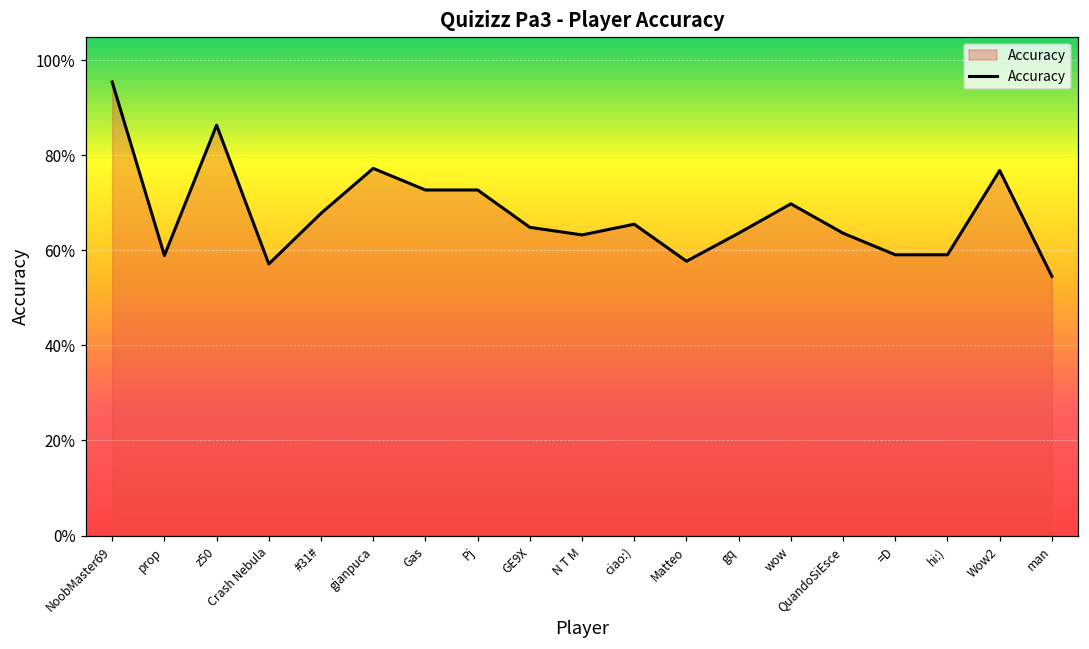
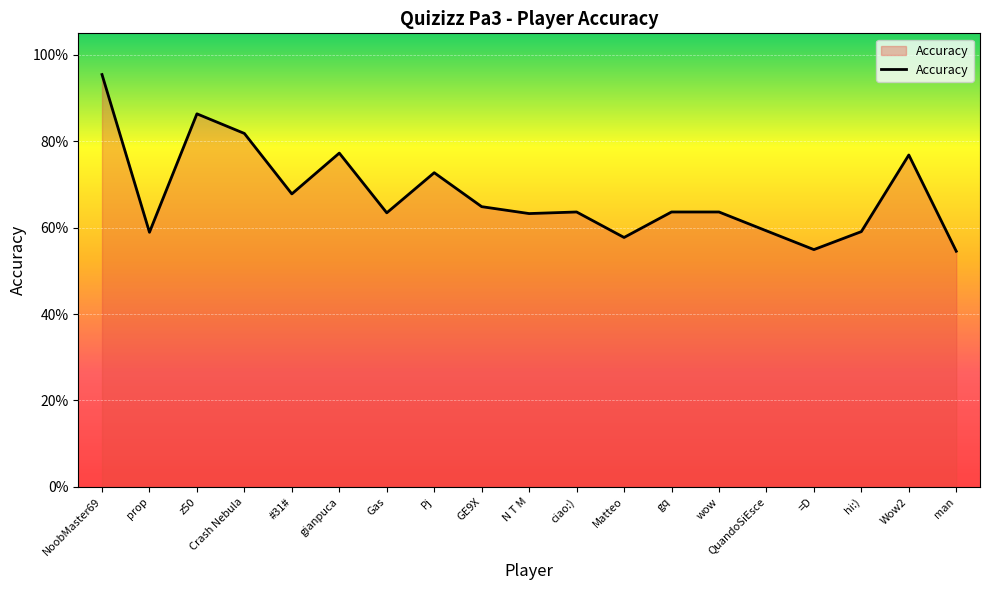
  {
    "NoobMaster69": "95%",
    "prop": "59%",
    "z50": "86%",
-   "Crash Nebula": "57%",
+   "Crash Nebula": "82%",
    "#31#": "68%",
    "gianpuca": "77%",
-   "Gas": "73%",
+   "Gas": "63%",
    "Pj": "73%",
    "GE9X": "65%",
    "N T M": "63%",
-   "ciao:)": "66%",
+   "ciao:)": "64%",
    "Matteo": "58%",
    "gq": "64%",
-   "wow": "70%",
-   "QuandoSiEsce": "64%",
-   "=D": "59%",
+   "wow": "64%",
+   "QuandoSiEsce": "59%",
+   "=D": "55%",
    "hi:)": "59%",
    "Wow2": "77%",
    "man": "55%"
  }
